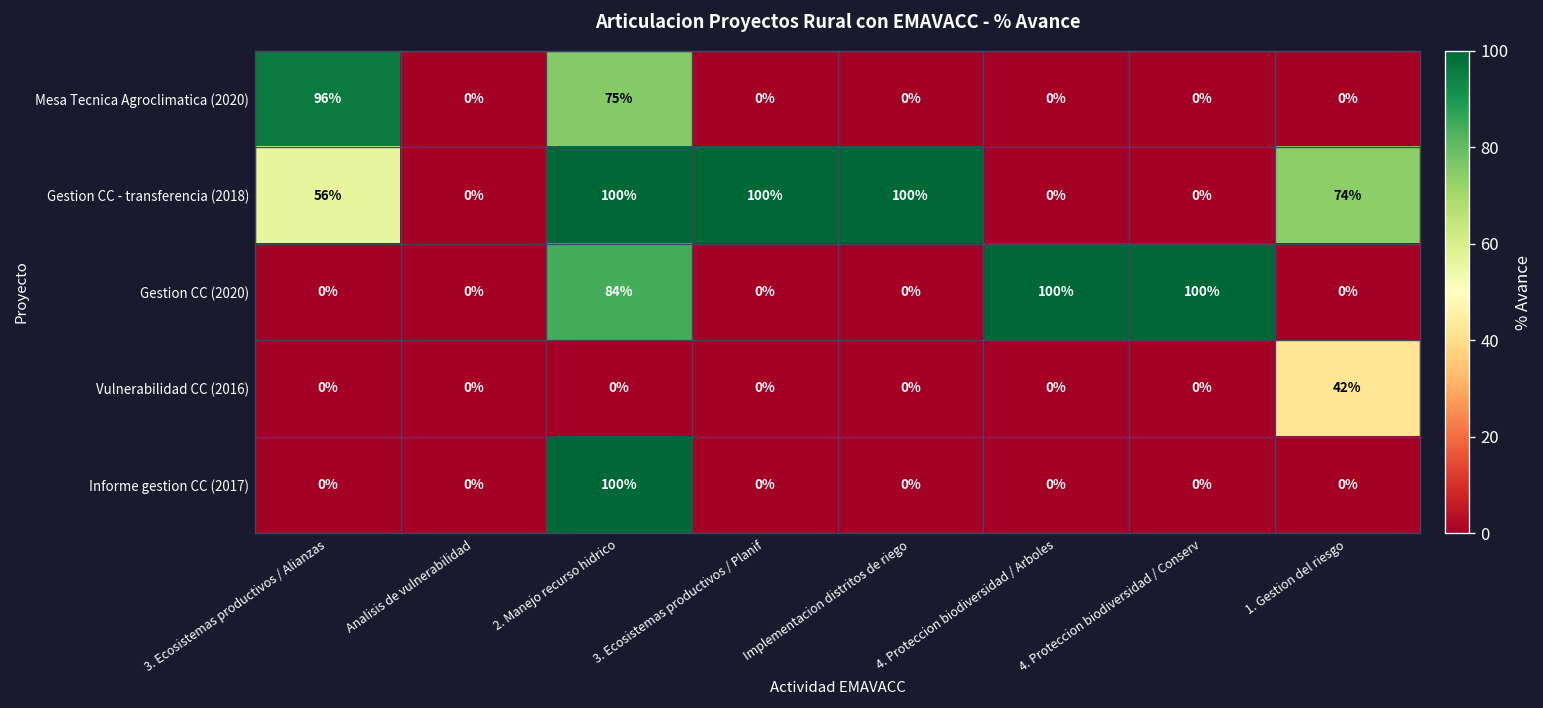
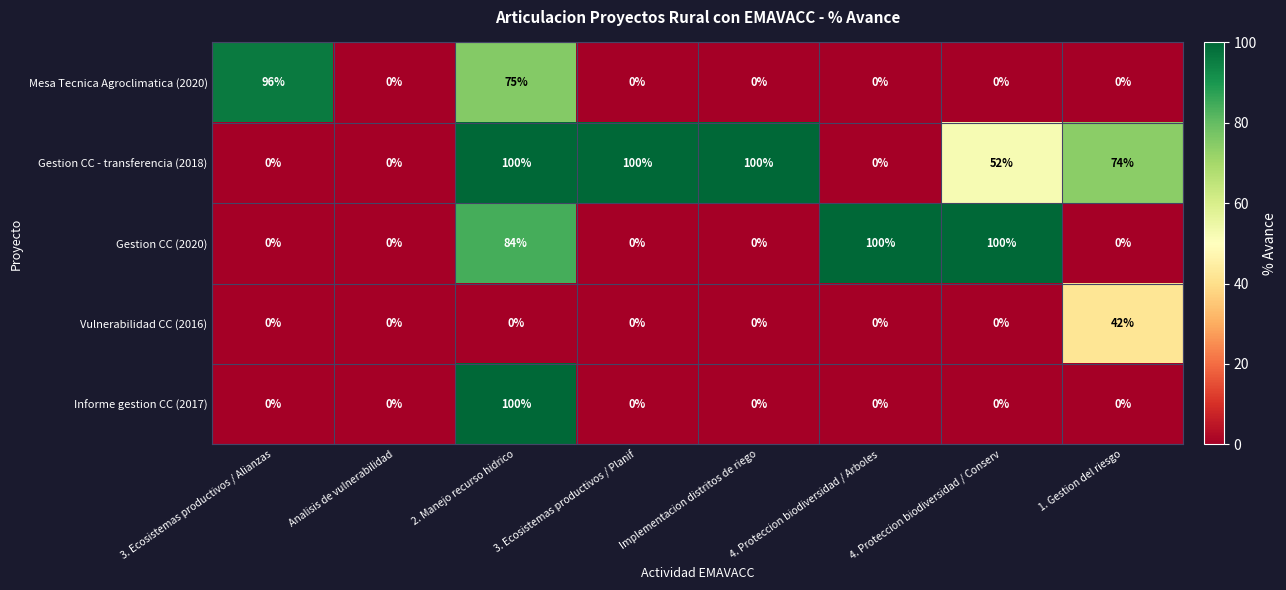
  {
    "Mesa Tecnica Agroclimatica (2020)": {
      "3. Ecosistemas productivos / Alianzas": "96%",
      "Analisis de vulnerabilidad": "0%",
      "2. Manejo recurso hidrico": "75%",
      "3. Ecosistemas productivos / Planif": "0%",
      "Implementacion distritos de riego": "0%",
      "4. Proteccion biodiversidad / Arboles": "0%",
      "4. Proteccion biodiversidad / Conserv": "0%",
      "1. Gestion del riesgo": "0%"
    },
    "Gestion CC - transferencia (2018)": {
-     "3. Ecosistemas productivos / Alianzas": "56%",
+     "3. Ecosistemas productivos / Alianzas": "0%",
      "Analisis de vulnerabilidad": "0%",
      "2. Manejo recurso hidrico": "100%",
      "3. Ecosistemas productivos / Planif": "100%",
      "Implementacion distritos de riego": "100%",
      "4. Proteccion biodiversidad / Arboles": "0%",
-     "4. Proteccion biodiversidad / Conserv": "0%",
+     "4. Proteccion biodiversidad / Conserv": "52%",
      "1. Gestion del riesgo": "74%"
    },
    "Gestion CC (2020)": {
      "3. Ecosistemas productivos / Alianzas": "0%",
      "Analisis de vulnerabilidad": "0%",
      "2. Manejo recurso hidrico": "84%",
      "3. Ecosistemas productivos / Planif": "0%",
      "Implementacion distritos de riego": "0%",
      "4. Proteccion biodiversidad / Arboles": "100%",
      "4. Proteccion biodiversidad / Conserv": "100%",
      "1. Gestion del riesgo": "0%"
    },
    "Vulnerabilidad CC (2016)": {
      "3. Ecosistemas productivos / Alianzas": "0%",
      "Analisis de vulnerabilidad": "0%",
      "2. Manejo recurso hidrico": "0%",
      "3. Ecosistemas productivos / Planif": "0%",
      "Implementacion distritos de riego": "0%",
      "4. Proteccion biodiversidad / Arboles": "0%",
      "4. Proteccion biodiversidad / Conserv": "0%",
      "1. Gestion del riesgo": "42%"
    },
    "Informe gestion CC (2017)": {
      "3. Ecosistemas productivos / Alianzas": "0%",
      "Analisis de vulnerabilidad": "0%",
      "2. Manejo recurso hidrico": "100%",
      "3. Ecosistemas productivos / Planif": "0%",
      "Implementacion distritos de riego": "0%",
      "4. Proteccion biodiversidad / Arboles": "0%",
      "4. Proteccion biodiversidad / Conserv": "0%",
      "1. Gestion del riesgo": "0%"
    }
  }
